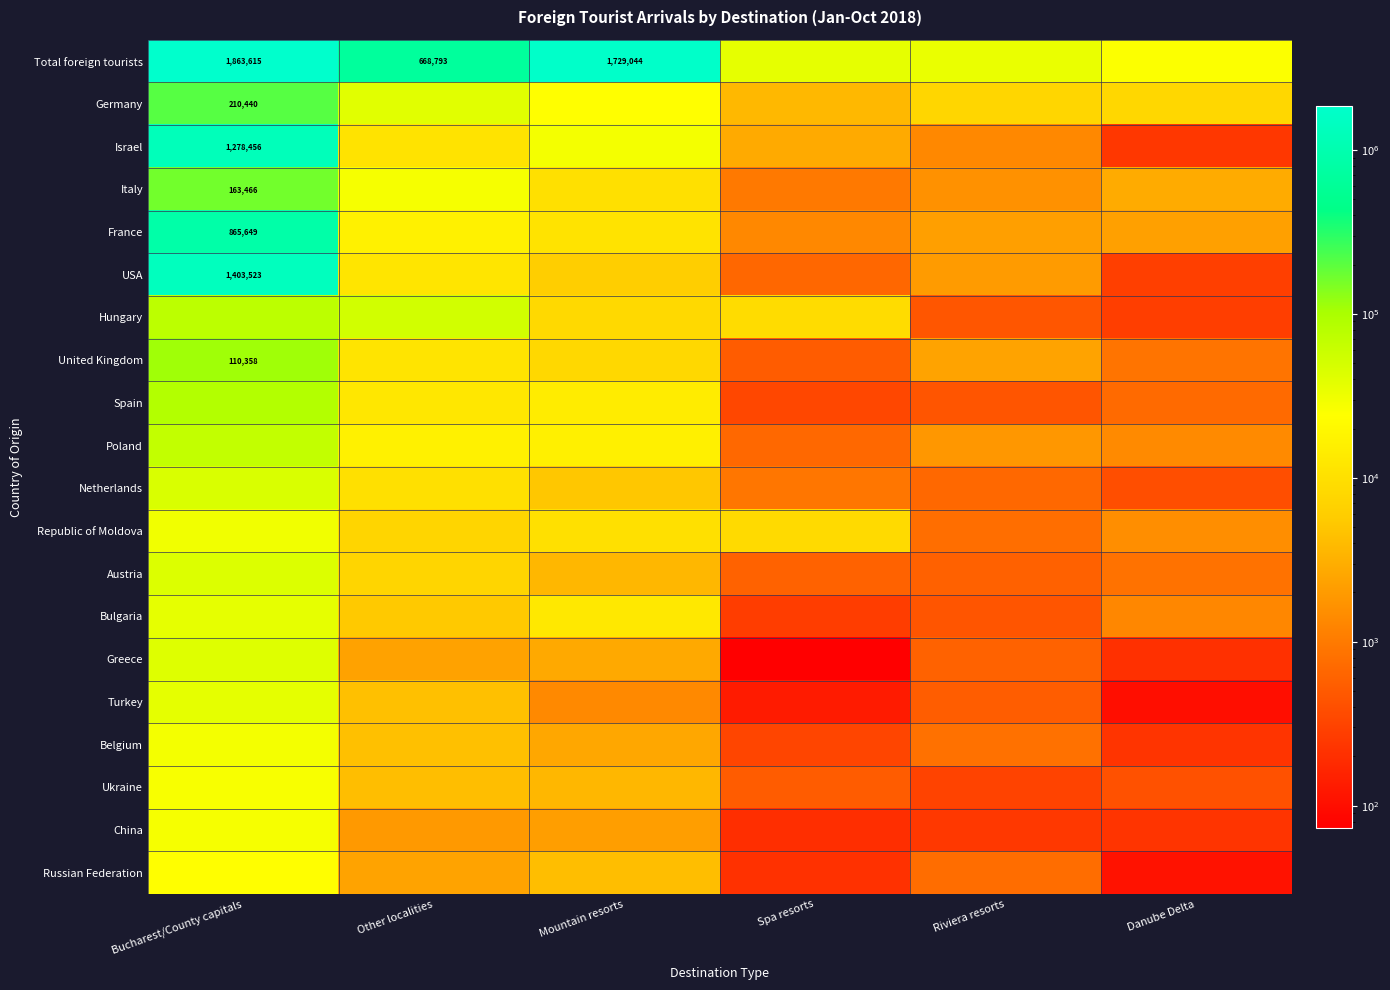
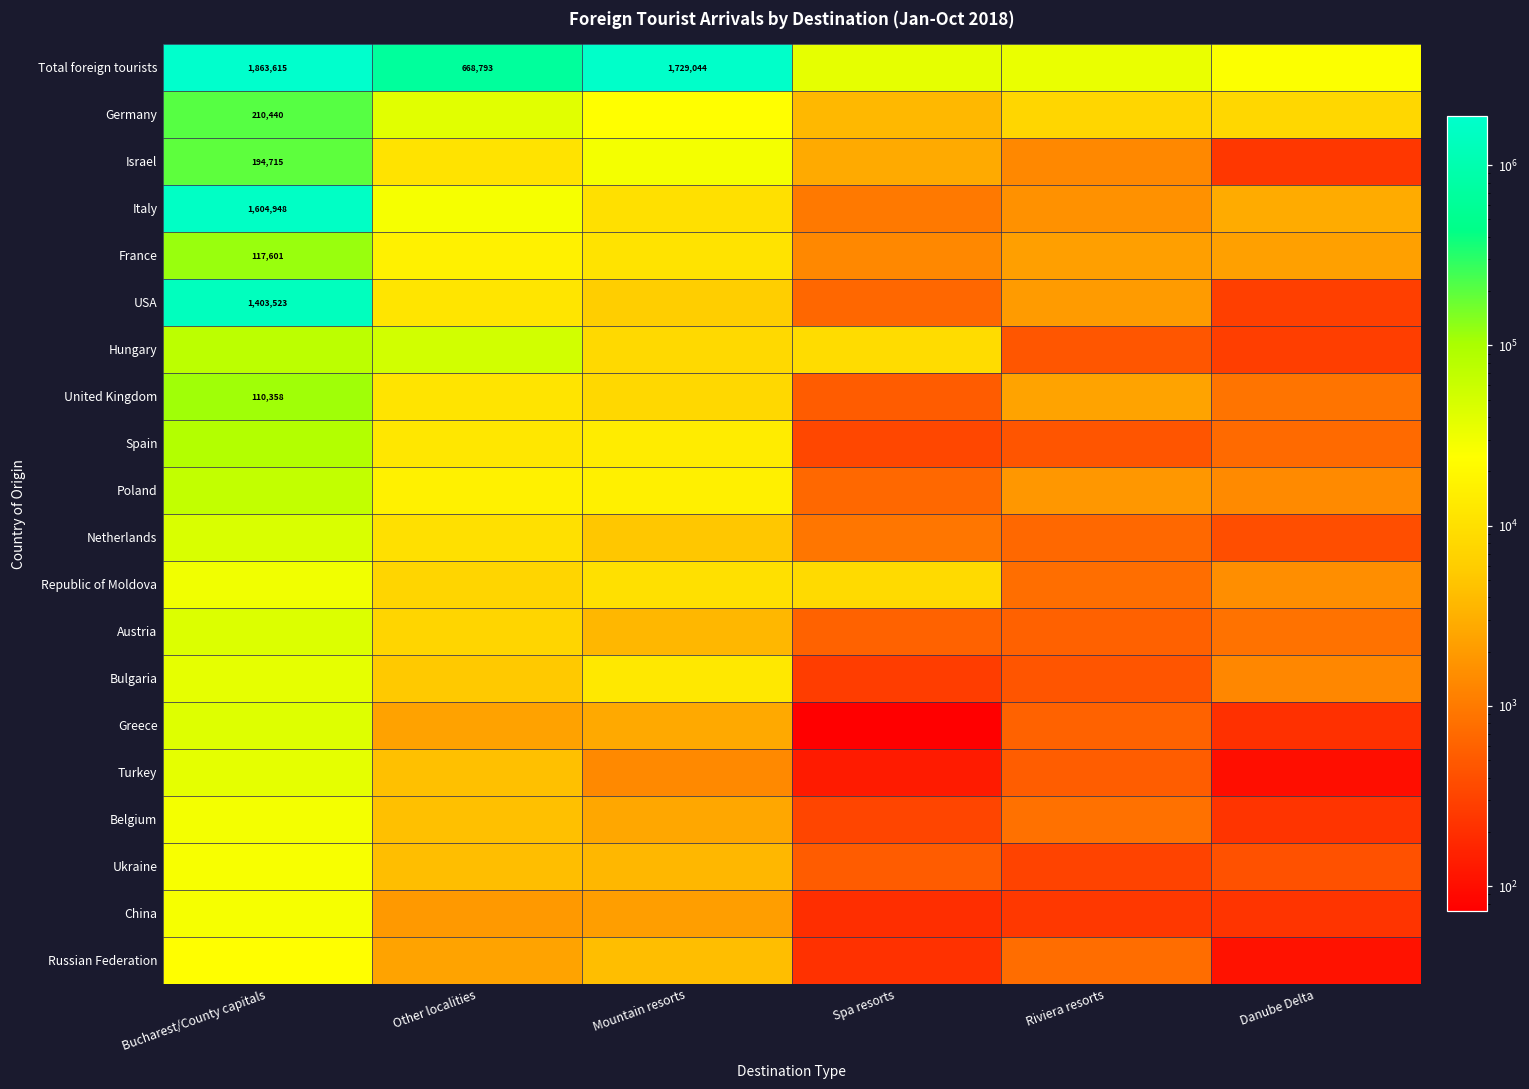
  {
    "Total foreign tourists": {
      "Bucharest/County capitals": "1,863,615",
      "Other localities": "668,793",
      "Mountain resorts": "1,729,044"
    },
    "Germany": {
      "Bucharest/County capitals": "210,440"
    },
    "Israel": {
-     "Bucharest/County capitals": "1,278,456"
+     "Bucharest/County capitals": "194,715"
    },
    "Italy": {
-     "Bucharest/County capitals": "163,466"
+     "Bucharest/County capitals": "1,604,948"
    },
    "France": {
-     "Bucharest/County capitals": "865,649"
+     "Bucharest/County capitals": "117,601"
    },
    "USA": {
      "Bucharest/County capitals": "1,403,523"
    },
    "United Kingdom": {
      "Bucharest/County capitals": "110,358"
    }
  }
